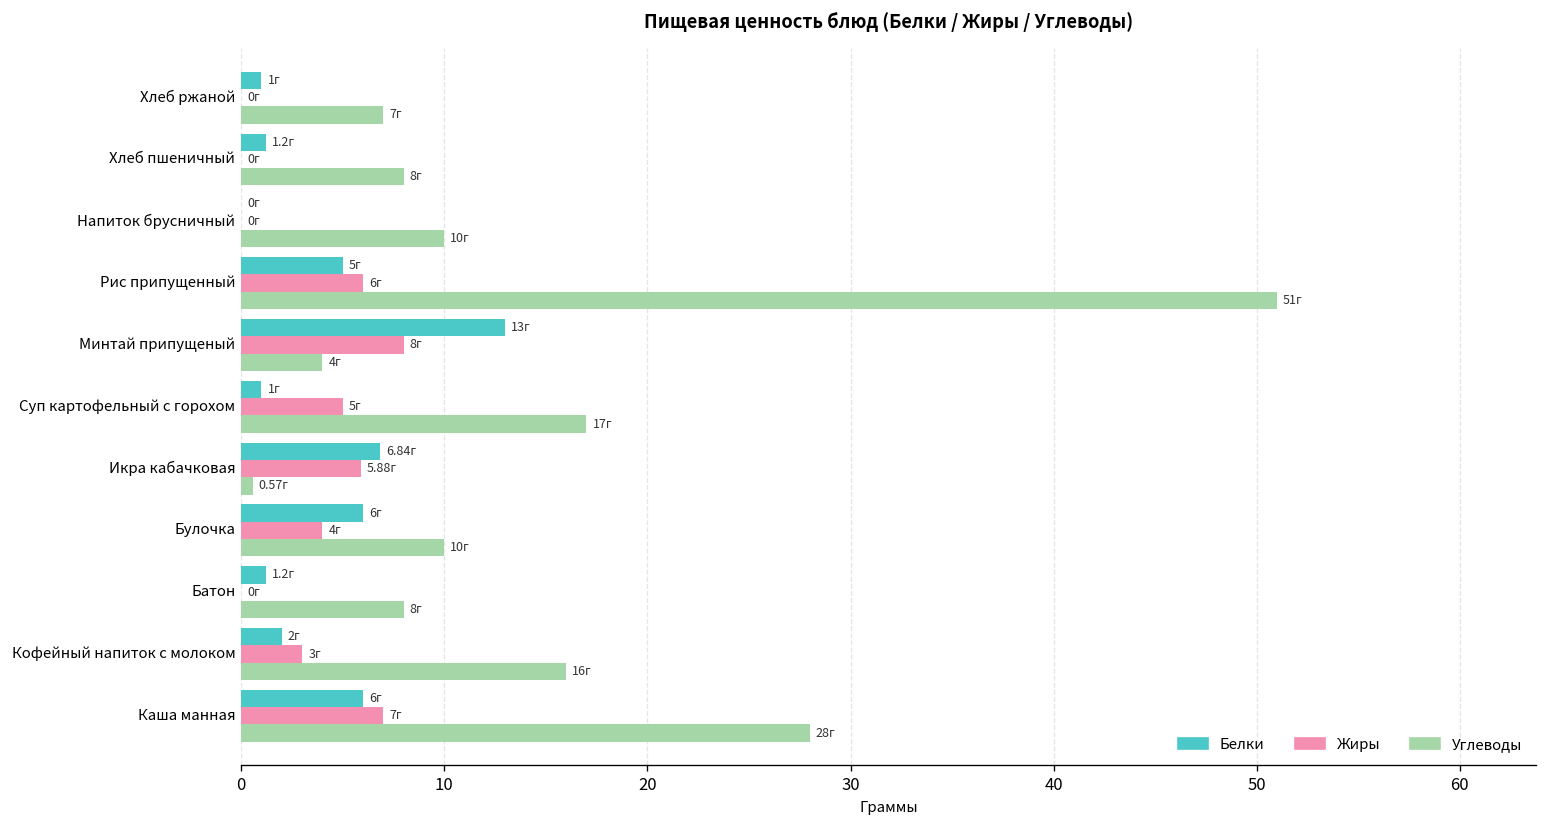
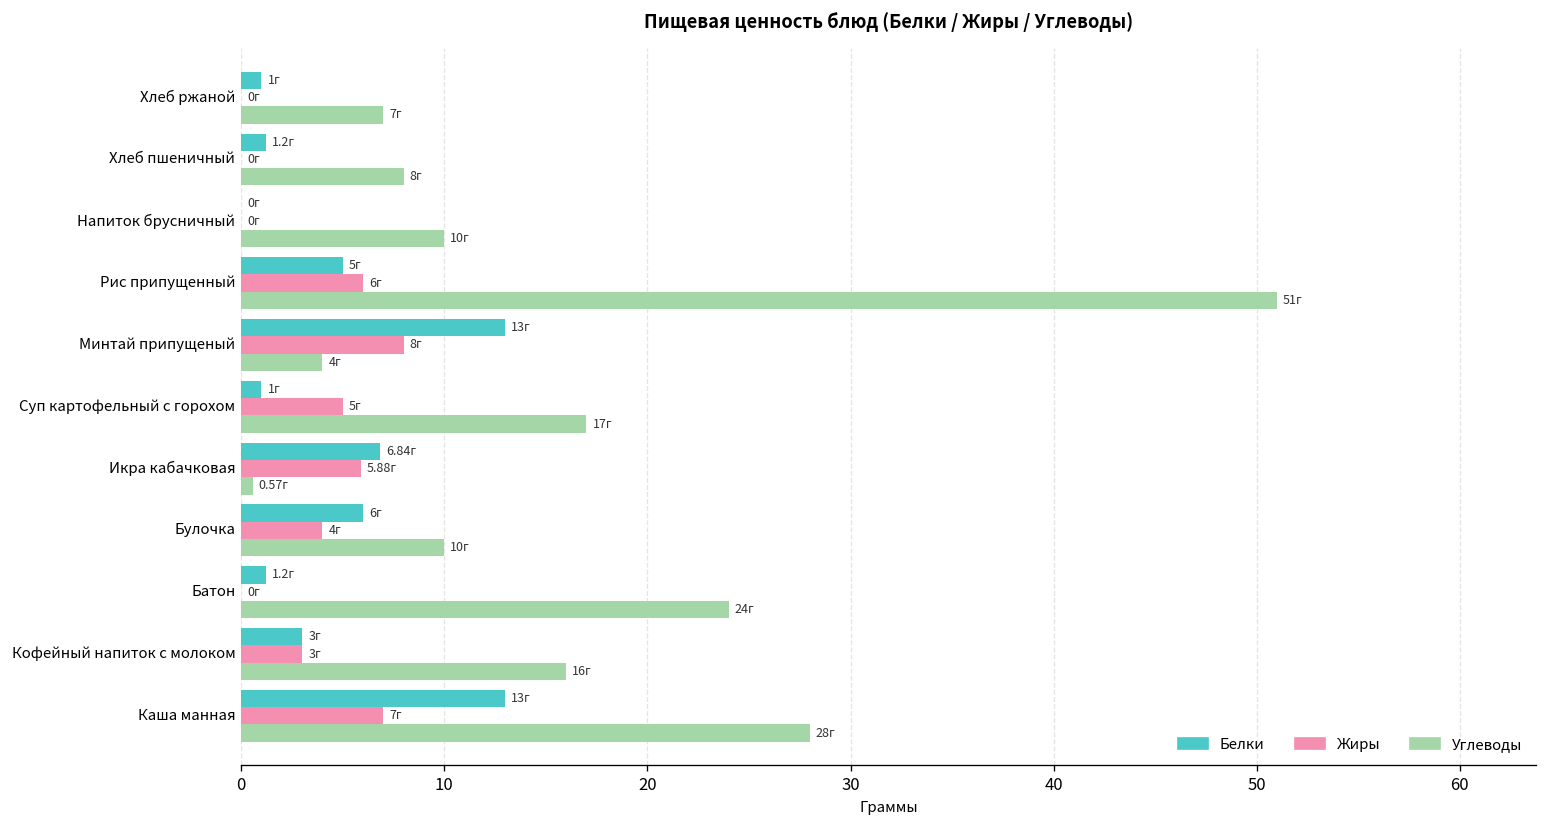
  {
    "Белки": {
      "Хлеб ржаной": "1г",
      "Хлеб пшеничный": "1.2г",
      "Напиток брусничный": "0г",
      "Рис припущенный": "5г",
      "Минтай припущеный": "13г",
      "Суп картофельный с горохом": "1г",
      "Икра кабачковая": "6.84г",
      "Булочка": "6г",
      "Батон": "1.2г",
-     "Кофейный напиток с молоком": "2г",
-     "Каша манная": "6г"
+     "Кофейный напиток с молоком": "3г",
+     "Каша манная": "13г"
    },
    "Жиры": {
      "Хлеб ржаной": "0г",
      "Хлеб пшеничный": "0г",
      "Напиток брусничный": "0г",
      "Рис припущенный": "6г",
      "Минтай припущеный": "8г",
      "Суп картофельный с горохом": "5г",
      "Икра кабачковая": "5.88г",
      "Булочка": "4г",
      "Батон": "0г",
      "Кофейный напиток с молоком": "3г",
      "Каша манная": "7г"
    },
    "Углеводы": {
      "Хлеб ржаной": "7г",
      "Хлеб пшеничный": "8г",
      "Напиток брусничный": "10г",
      "Рис припущенный": "51г",
      "Минтай припущеный": "4г",
      "Суп картофельный с горохом": "17г",
      "Икра кабачковая": "0.57г",
      "Булочка": "10г",
-     "Батон": "8г",
+     "Батон": "24г",
      "Кофейный напиток с молоком": "16г",
      "Каша манная": "28г"
    }
  }
